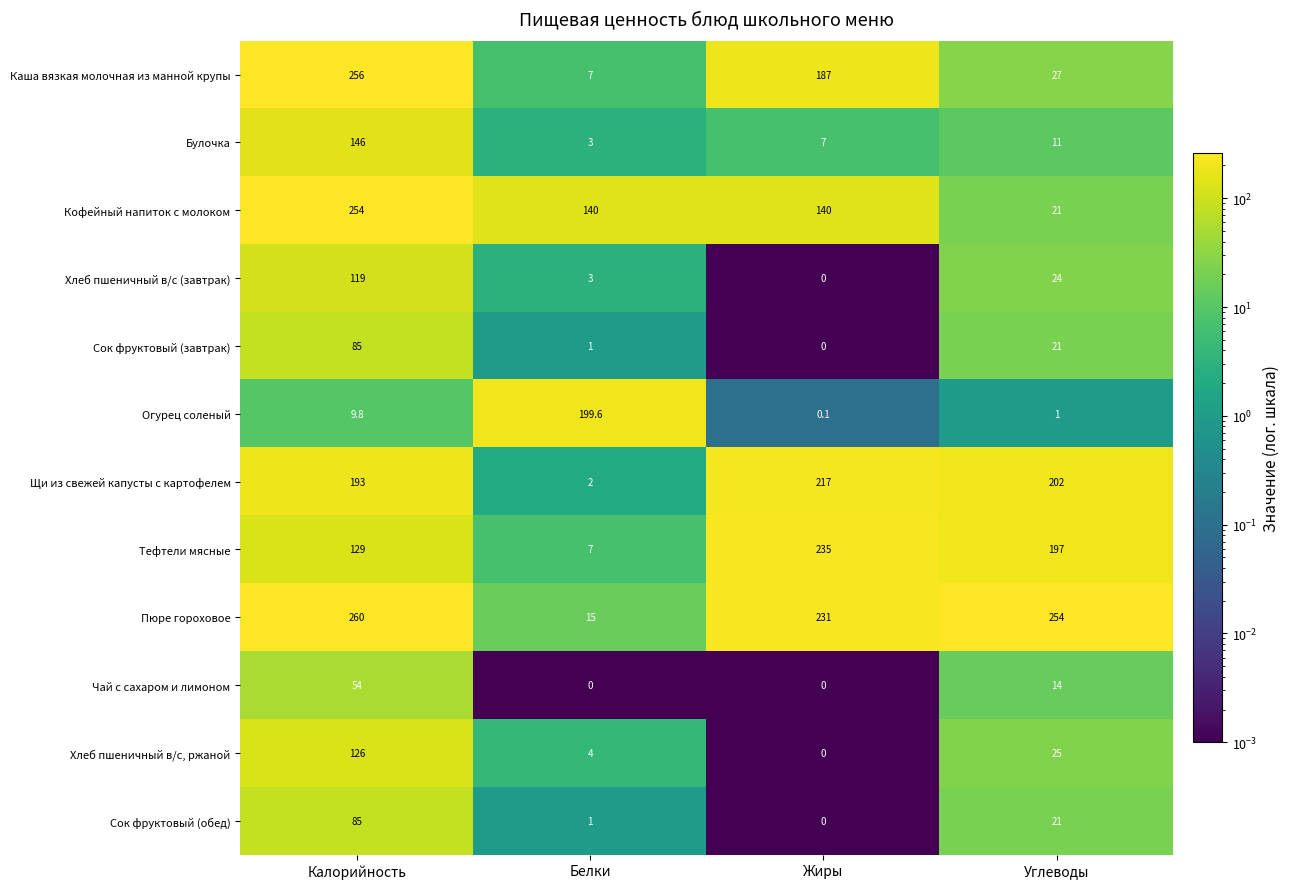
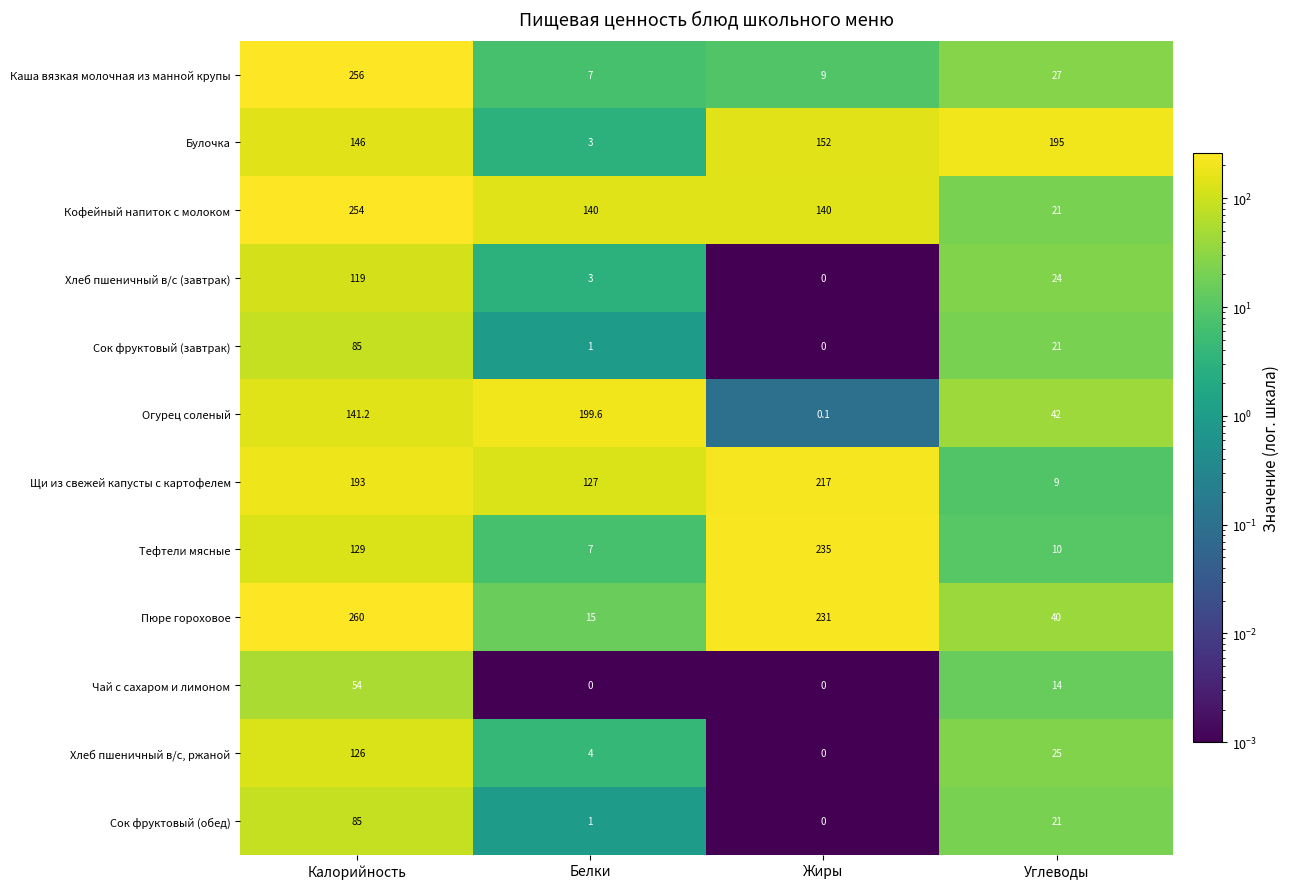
  {
    "Каша вязкая молочная из манной крупы": {
      "Калорийность": 256,
      "Белки": 7,
-     "Жиры": 187,
+     "Жиры": 9,
      "Углеводы": 27
    },
    "Булочка": {
      "Калорийность": 146,
      "Белки": 3,
-     "Жиры": 7,
-     "Углеводы": 11
+     "Жиры": 152,
+     "Углеводы": 195
    },
    "Кофейный напиток с молоком": {
      "Калорийность": 254,
      "Белки": 140,
      "Жиры": 140,
      "Углеводы": 21
    },
    "Хлеб пшеничный в/с (завтрак)": {
      "Калорийность": 119,
      "Белки": 3,
      "Жиры": 0,
      "Углеводы": 24
    },
    "Сок фруктовый (завтрак)": {
      "Калорийность": 85,
      "Белки": 1,
      "Жиры": 0,
      "Углеводы": 21
    },
    "Огурец соленый": {
-     "Калорийность": 9.8,
+     "Калорийность": 141.2,
      "Белки": 199.6,
      "Жиры": 0.1,
-     "Углеводы": 1
+     "Углеводы": 42
    },
    "Щи из свежей капусты с картофелем": {
      "Калорийность": 193,
-     "Белки": 2,
+     "Белки": 127,
      "Жиры": 217,
-     "Углеводы": 202
+     "Углеводы": 9
    },
    "Тефтели мясные": {
      "Калорийность": 129,
      "Белки": 7,
      "Жиры": 235,
-     "Углеводы": 197
+     "Углеводы": 10
    },
    "Пюре гороховое": {
      "Калорийность": 260,
      "Белки": 15,
      "Жиры": 231,
-     "Углеводы": 254
+     "Углеводы": 40
    },
    "Чай с сахаром и лимоном": {
      "Калорийность": 54,
      "Белки": 0,
      "Жиры": 0,
      "Углеводы": 14
    },
    "Хлеб пшеничный в/с, ржаной": {
      "Калорийность": 126,
      "Белки": 4,
      "Жиры": 0,
      "Углеводы": 25
    },
    "Сок фруктовый (обед)": {
      "Калорийность": 85,
      "Белки": 1,
      "Жиры": 0,
      "Углеводы": 21
    }
  }
